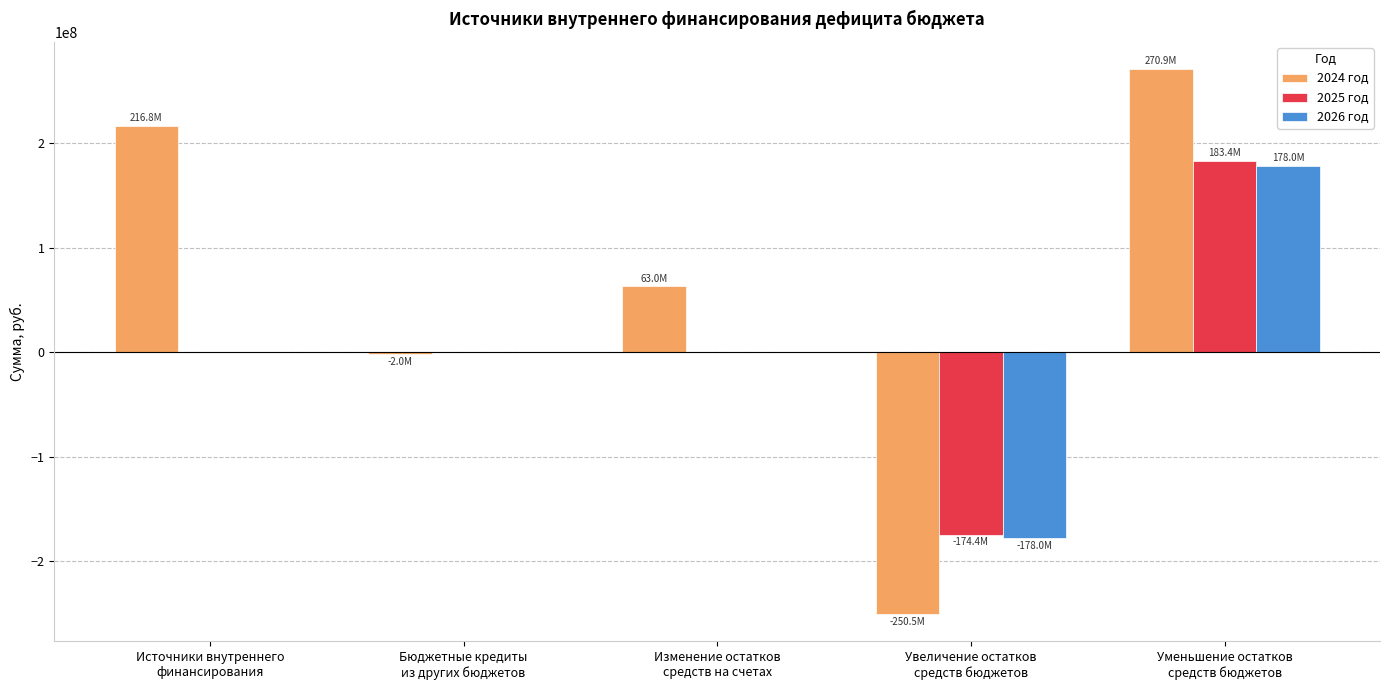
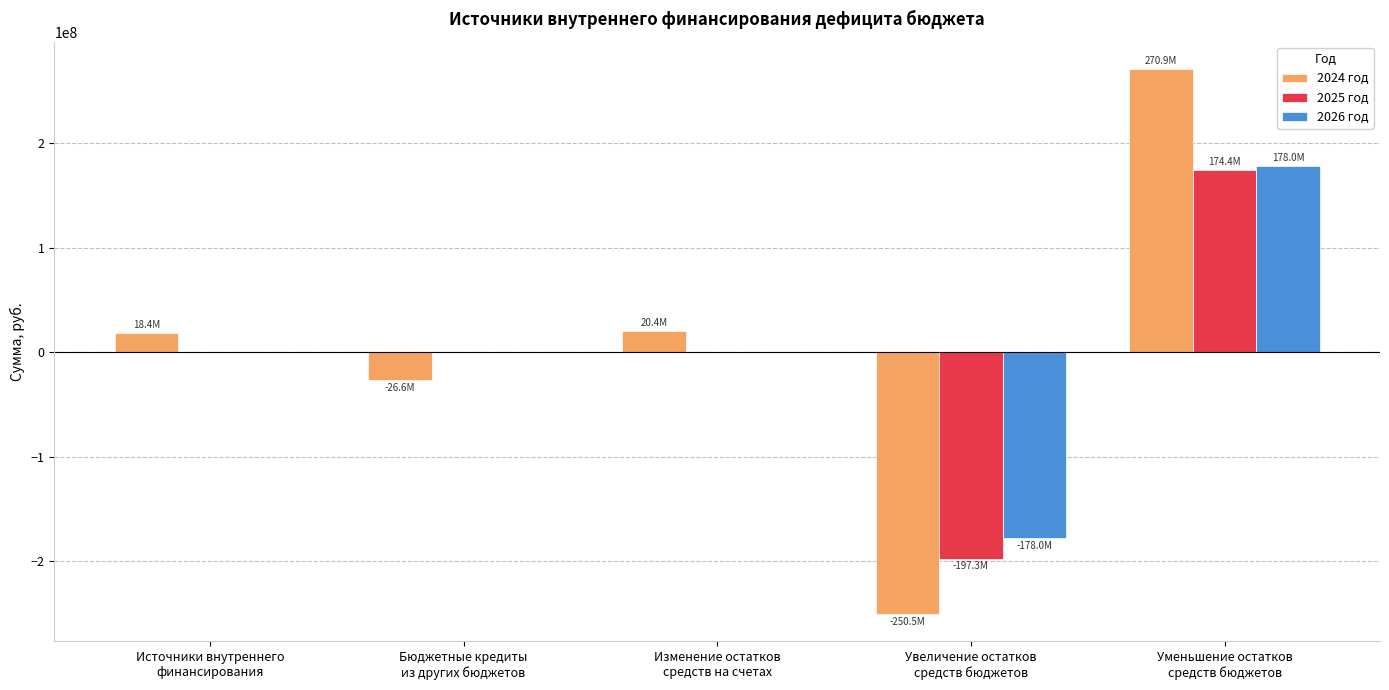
  {
    "2024 год": {
-     "Источники внутреннего финансирования": "216.8M",
-     "Бюджетные кредиты из других бюджетов": "-2.0M",
-     "Изменение остатков средств на счетах": "63.0M",
+     "Источники внутреннего финансирования": "18.4M",
+     "Бюджетные кредиты из других бюджетов": "-26.6M",
+     "Изменение остатков средств на счетах": "20.4M",
      "Увеличение остатков средств бюджетов": "-250.5M",
      "Уменьшение остатков средств бюджетов": "270.9M"
    },
    "2025 год": {
-     "Увеличение остатков средств бюджетов": "-174.4M",
-     "Уменьшение остатков средств бюджетов": "183.4M"
+     "Увеличение остатков средств бюджетов": "-197.3M",
+     "Уменьшение остатков средств бюджетов": "174.4M"
    },
    "2026 год": {
      "Увеличение остатков средств бюджетов": "-178.0M",
      "Уменьшение остатков средств бюджетов": "178.0M"
    }
  }
